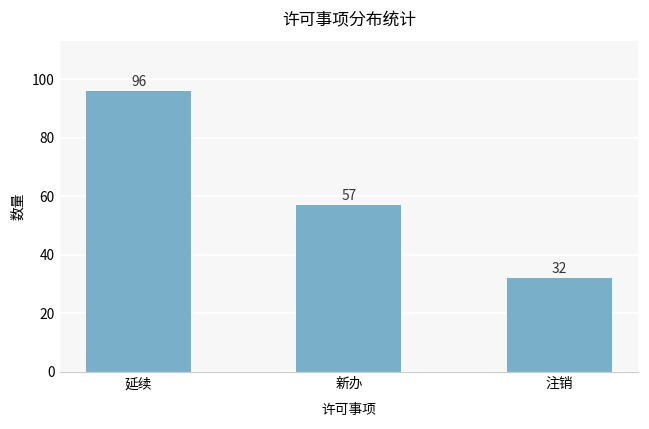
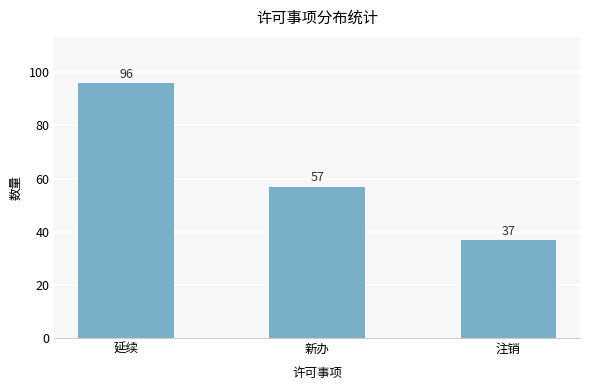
  {
    "延续": 96,
    "新办": 57,
-   "注销": 32
+   "注销": 37
  }
